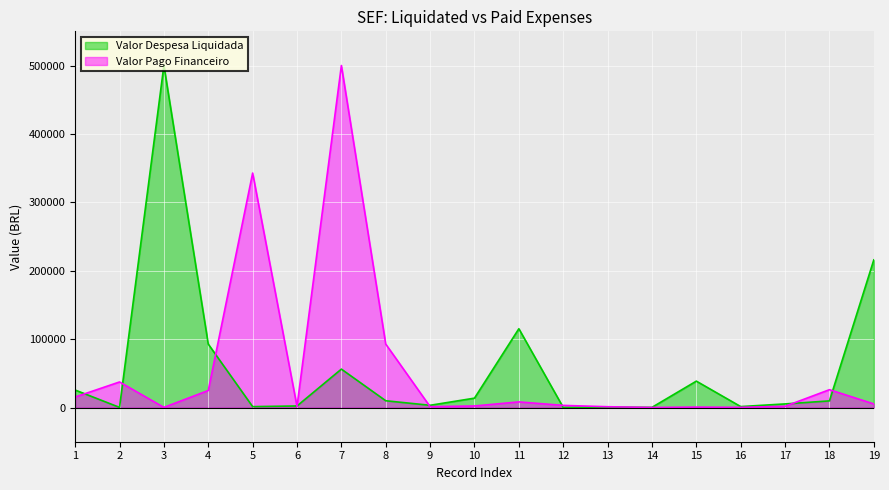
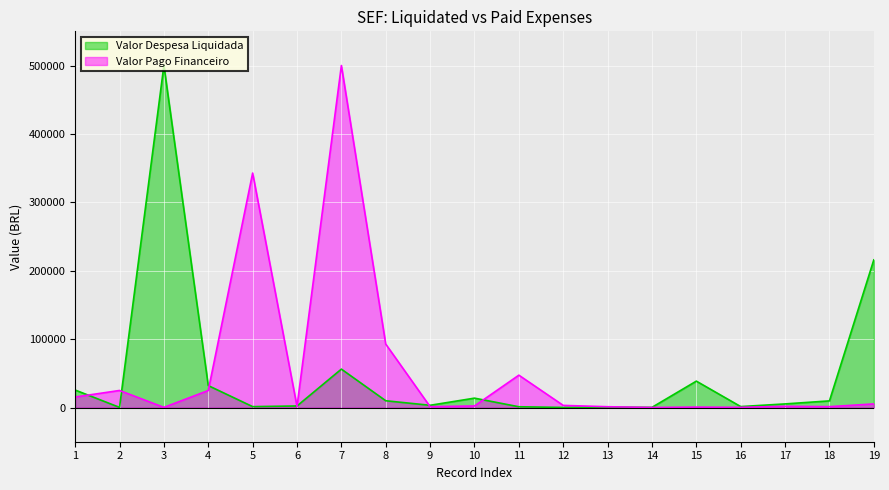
  {
    "Valor Despesa Liquidada": {
      "1": 30000,
      "2": 0,
-     "4": 90000,
+     "4": 30000,
      "5": 0,
      "7": 60000,
      "8": 10000,
      "10": 10000,
-     "11": 120000,
+     "11": 0,
      "15": 40000,
      "18": 10000,
      "19": 220000
    },
    "Valor Pago Financeiro": {
      "1": 20000,
-     "2": 40000,
+     "2": 20000,
      "3": 0,
      "4": 20000,
      "5": 340000,
      "7": 500000,
      "8": 90000,
      "10": 0,
-     "11": 10000,
+     "11": 50000,
      "15": 0,
-     "18": 30000,
+     "18": 0,
      "19": 10000
    }
  }
